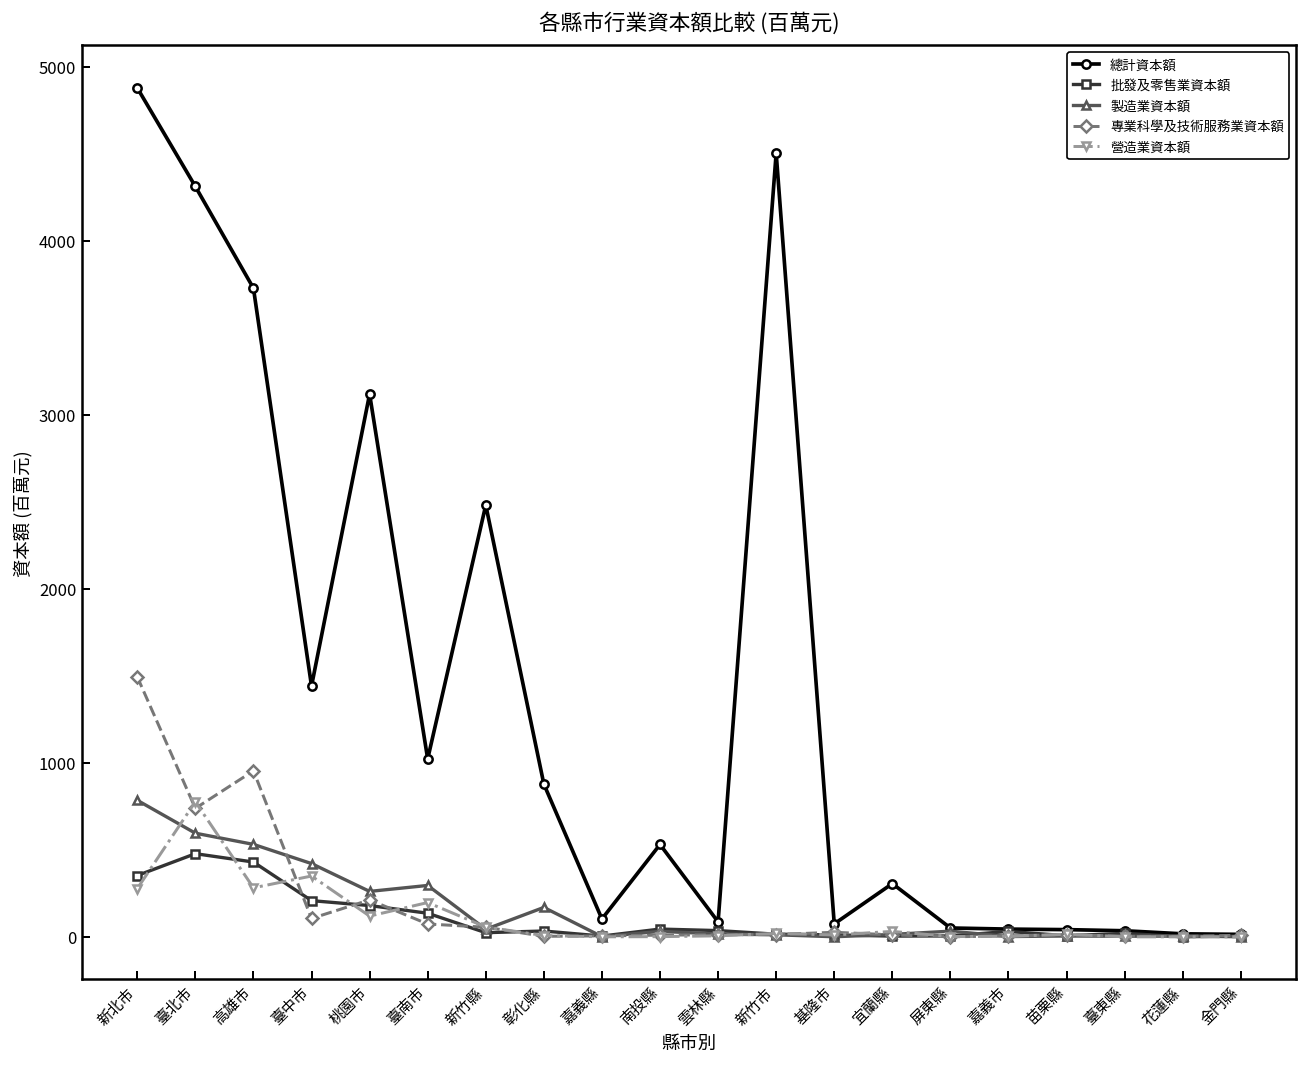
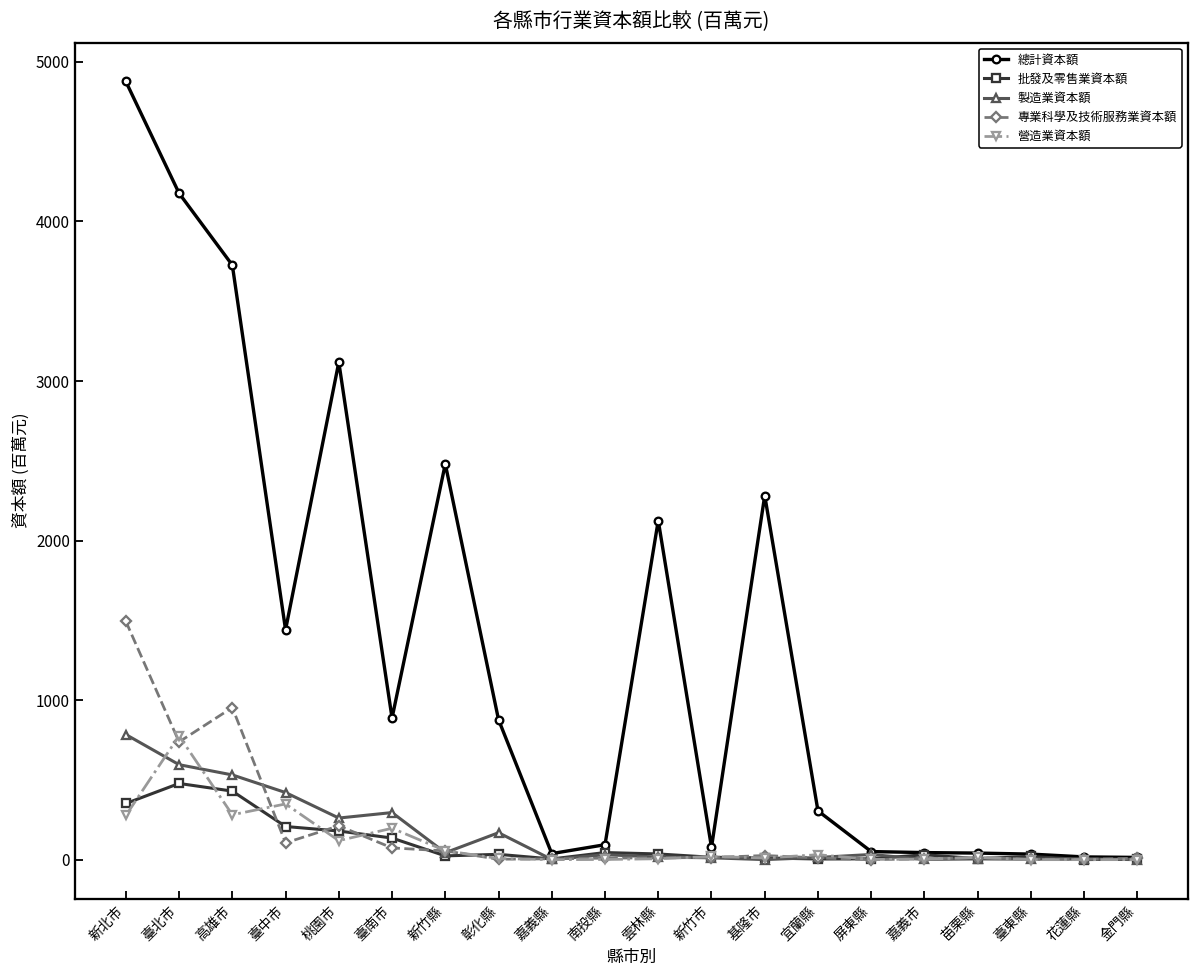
  {
    "總計資本額": {
      "新北市": 4880,
-     "臺北市": 4310,
+     "臺北市": 4180,
      "高雄市": 3730,
      "臺中市": 1440,
      "桃園市": 3120,
-     "臺南市": 1020,
+     "臺南市": 890,
      "新竹縣": 2480,
      "彰化縣": 880,
-     "嘉義縣": 100,
-     "南投縣": 530,
-     "雲林縣": 90,
-     "新竹市": 4500,
-     "基隆市": 70,
+     "嘉義縣": 40,
+     "南投縣": 90,
+     "雲林縣": 2130,
+     "新竹市": 80,
+     "基隆市": 2280,
      "宜蘭縣": 310,
      "屏東縣": 50,
      "苗栗縣": 40
    }
  }
